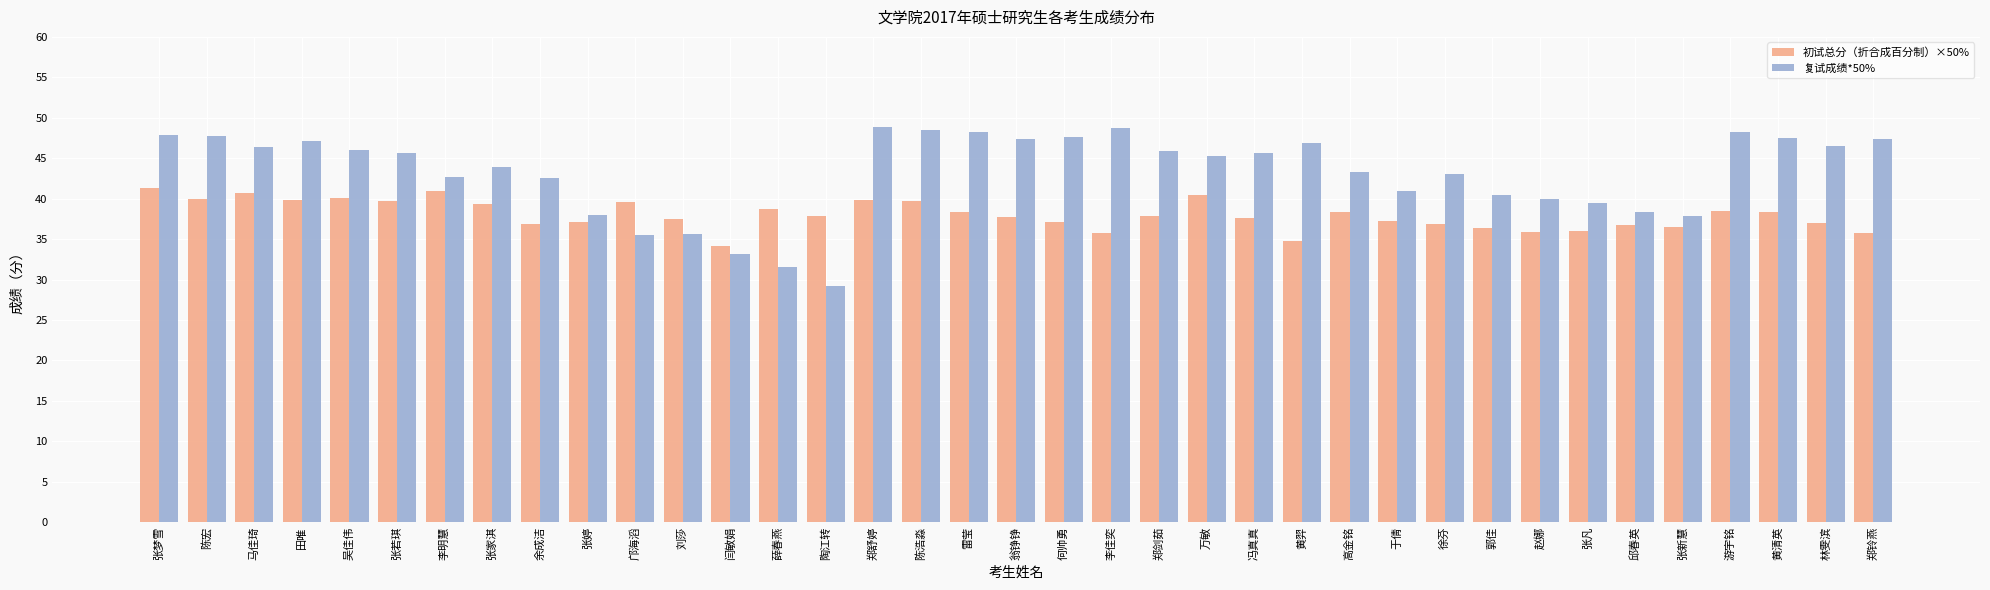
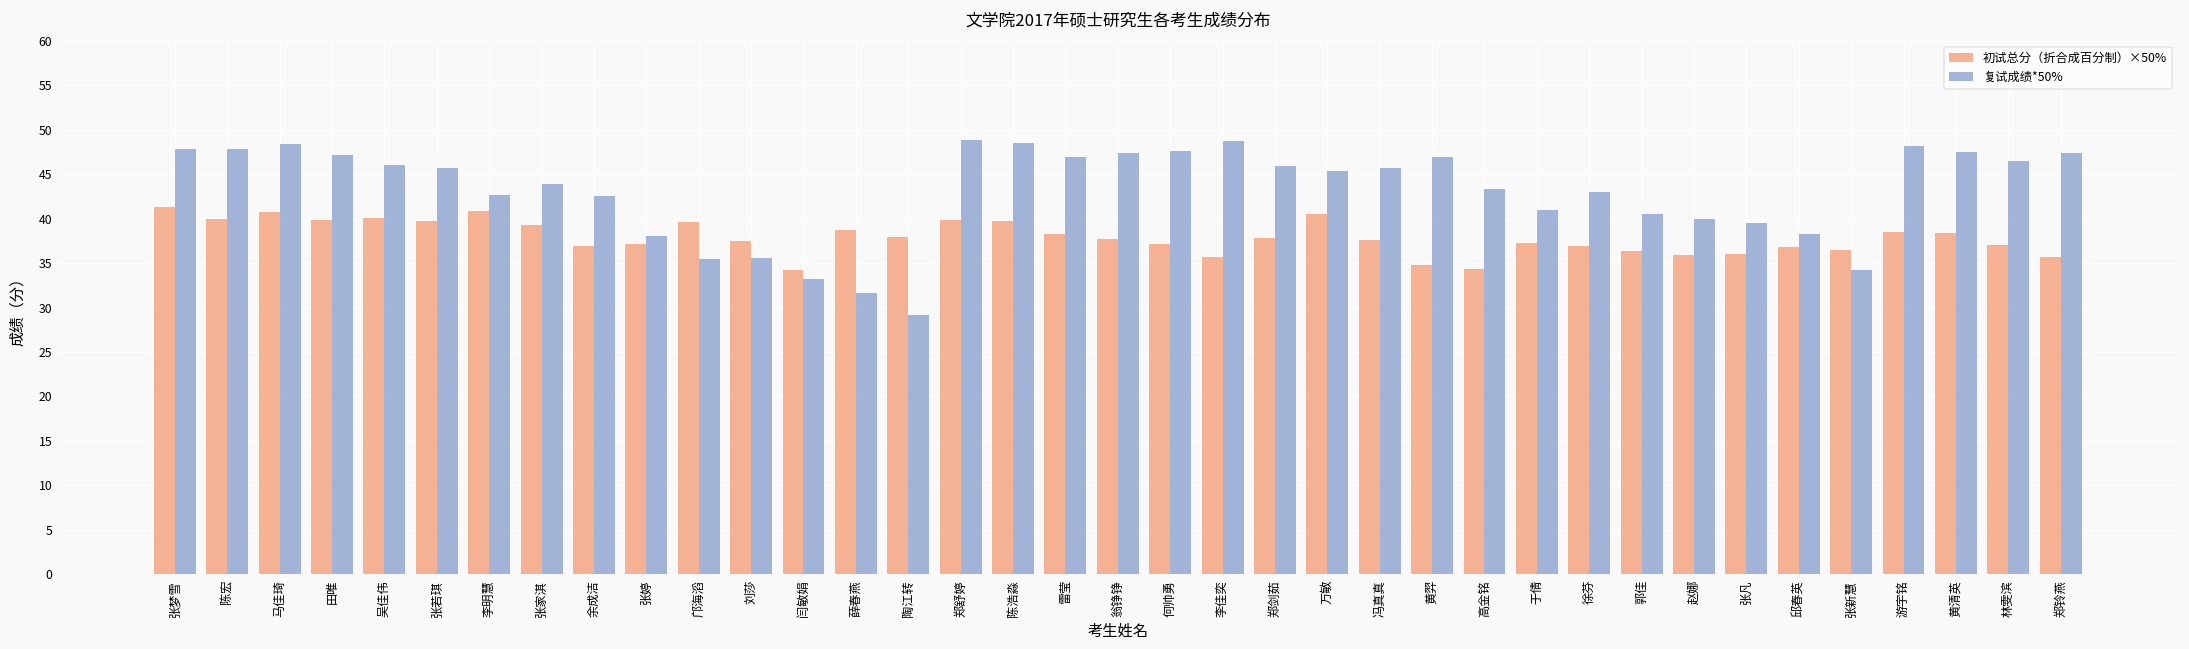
  {
    "初试总分（折合成百分制）×50%": {
      "张梦雪": 41,
      "陈宏": 40,
      "马佳琦": 41,
      "田唯": 40,
      "吴佳伟": 40,
      "张若琪": 40,
      "李明慧": 41,
      "张家淇": 39,
      "余成洁": 37,
      "张婷": 37,
      "邝海滔": 40,
      "刘莎": 38,
      "闫敏娟": 34,
      "薛春燕": 39,
      "陶江转": 38,
      "郑舒婷": 40,
      "陈浩淼": 40,
      "雷莹": 38,
      "翁铮铮": 38,
      "何帅勇": 37,
      "李佳奕": 36,
      "郑剑茹": 38,
      "万敏": 41,
      "冯真真": 38,
      "黄羿": 35,
-     "高金铭": 38,
+     "高金铭": 34,
      "于倩": 37,
      "徐芬": 37,
      "郭佳": 36,
      "赵娜": 36,
      "张凡": 36,
      "邱春英": 37,
      "张新慧": 37,
      "游宇铭": 39,
      "黄清英": 38,
      "林雯滨": 37,
      "郑铃燕": 36
    },
    "复试成绩*50%": {
      "张梦雪": 48,
      "陈宏": 48,
-     "马佳琦": 46,
+     "马佳琦": 48,
      "田唯": 47,
      "吴佳伟": 46,
      "张若琪": 46,
      "李明慧": 43,
      "张家淇": 44,
      "余成洁": 43,
      "张婷": 38,
      "邝海滔": 35,
      "刘莎": 36,
      "闫敏娟": 33,
      "薛春燕": 32,
      "陶江转": 29,
      "郑舒婷": 49,
      "陈浩淼": 49,
-     "雷莹": 48,
+     "雷莹": 47,
      "翁铮铮": 47,
      "何帅勇": 48,
      "李佳奕": 49,
      "郑剑茹": 46,
      "万敏": 45,
      "冯真真": 46,
      "黄羿": 47,
      "高金铭": 43,
      "于倩": 41,
      "徐芬": 43,
      "郭佳": 41,
      "赵娜": 40,
      "张凡": 40,
      "邱春英": 38,
-     "张新慧": 38,
+     "张新慧": 34,
      "游宇铭": 48,
      "黄清英": 48,
      "林雯滨": 47,
      "郑铃燕": 47
    }
  }
